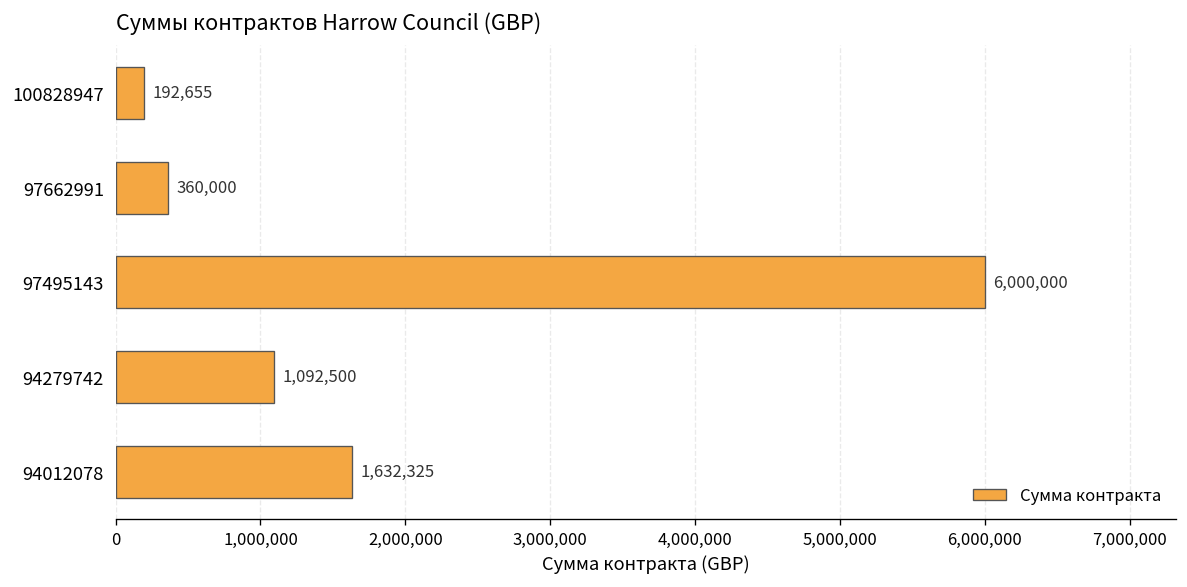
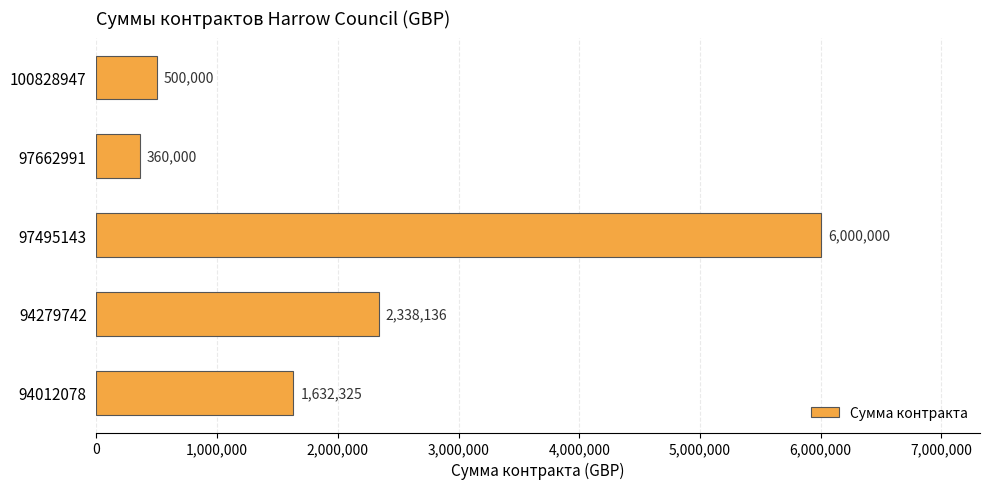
  {
-   "100828947": "192,655",
+   "100828947": "500,000",
    "97662991": "360,000",
    "97495143": "6,000,000",
-   "94279742": "1,092,500",
+   "94279742": "2,338,136",
    "94012078": "1,632,325"
  }
